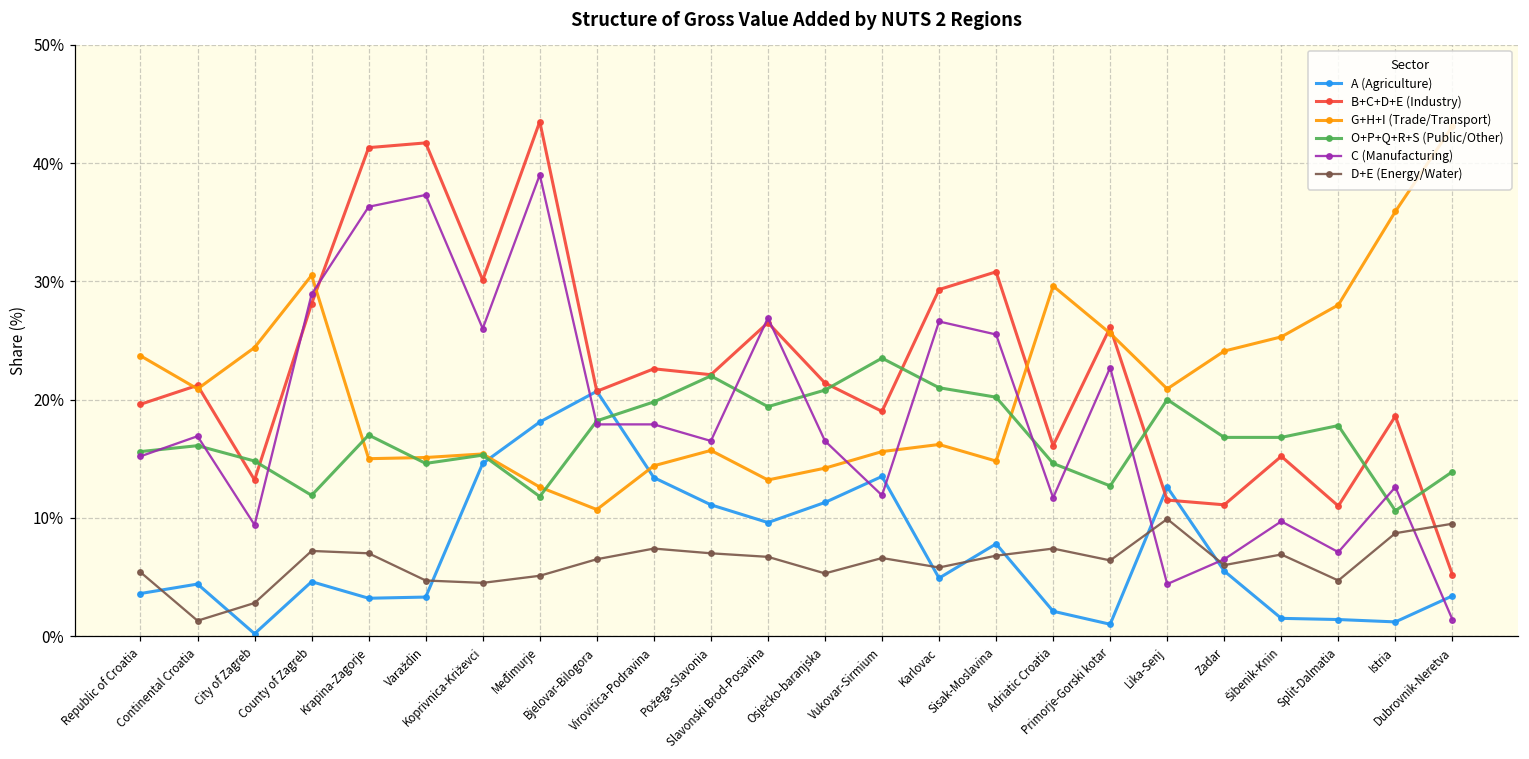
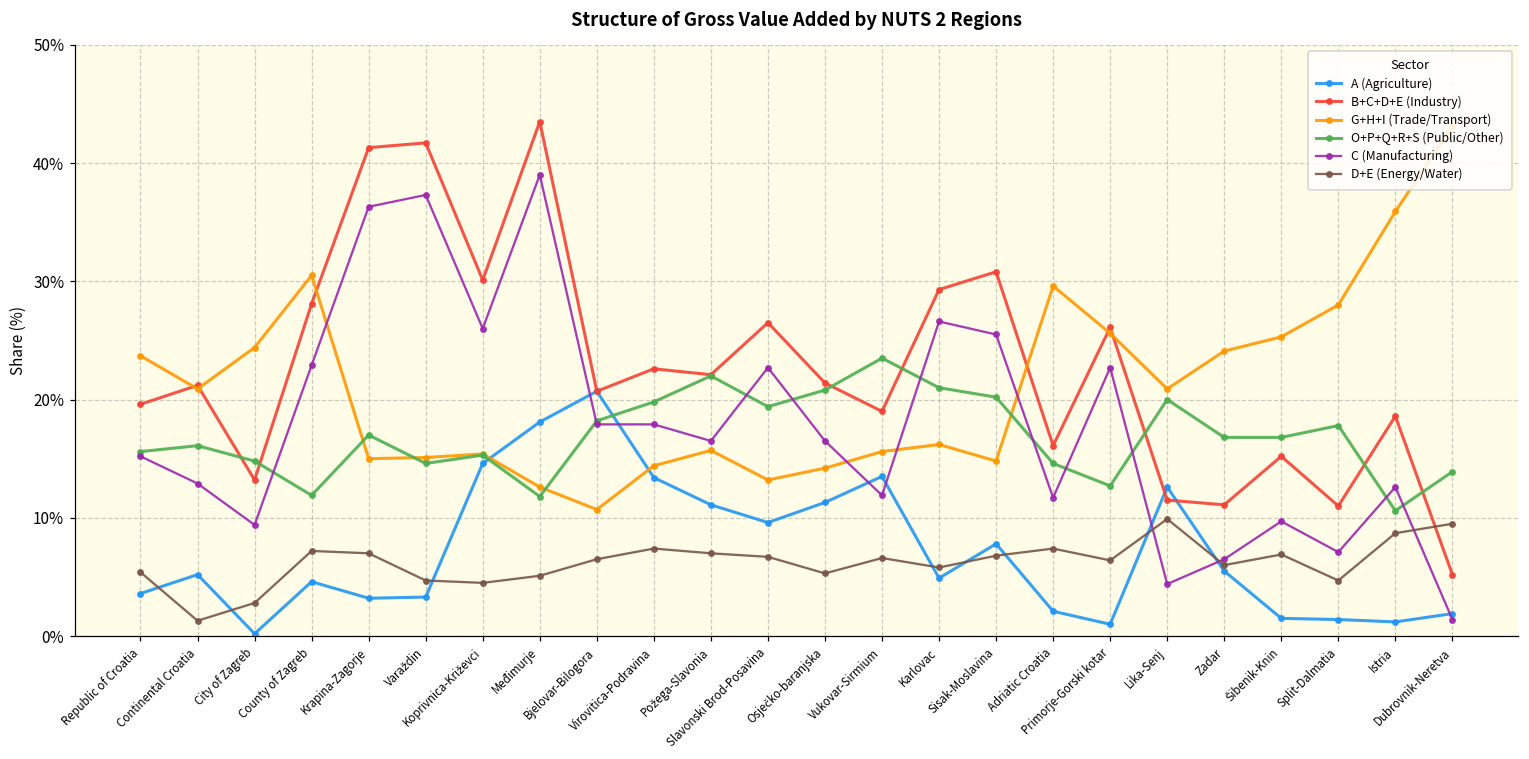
  {
    "A (Agriculture)": {
      "Republic of Croatia": "3.6%",
-     "Continental Croatia": "4.4%",
+     "Continental Croatia": "5.2%",
      "City of Zagreb": "0.2%",
      "County of Zagreb": "4.6%",
      "Krapina-Zagorje": "3.2%",
      "Varaždin": "3.3%",
      "Koprivnica-Križevci": "14.6%",
      "Međimurje": "18.1%",
      "Virovitica-Podravina": "13.4%",
      "Požega-Slavonia": "11.1%",
      "Slavonski Brod-Posavina": "9.6%",
      "Osječko-baranjska": "11.3%",
      "Vukovar-Sirmium": "13.5%",
      "Karlovac": "4.9%",
      "Sisak-Moslavina": "7.8%",
      "Adriatic Croatia": "2.1%",
      "Primorje-Gorski kotar": "1.0%",
      "Lika-Senj": "12.6%",
      "Zadar": "5.5%",
      "Šibenik-Knin": "1.5%",
      "Split-Dalmatia": "1.4%",
      "Istria": "1.2%",
-     "Dubrovnik-Neretva": "3.4%"
+     "Dubrovnik-Neretva": "1.9%"
    },
    "B+C+D+E (Industry)": {
      "Republic of Croatia": "19.6%",
      "Continental Croatia": "21.2%",
      "City of Zagreb": "13.2%",
      "County of Zagreb": "28.1%",
      "Krapina-Zagorje": "41.3%",
      "Varaždin": "41.7%",
      "Koprivnica-Križevci": "30.1%",
      "Međimurje": "43.5%",
      "Virovitica-Podravina": "22.6%",
      "Slavonski Brod-Posavina": "26.5%",
      "Osječko-baranjska": "21.4%",
      "Vukovar-Sirmium": "19.0%",
      "Karlovac": "29.3%",
      "Sisak-Moslavina": "30.8%",
      "Adriatic Croatia": "16.1%",
      "Primorje-Gorski kotar": "26.1%",
      "Lika-Senj": "11.5%",
      "Zadar": "11.1%",
      "Šibenik-Knin": "15.2%",
      "Split-Dalmatia": "11.0%",
      "Istria": "18.6%",
      "Dubrovnik-Neretva": "5.2%"
    },
    "G+H+I (Trade/Transport)": {
      "Republic of Croatia": "23.7%",
      "Continental Croatia": "20.9%",
      "City of Zagreb": "24.4%",
      "County of Zagreb": "30.5%",
      "Krapina-Zagorje": "15.0%",
      "Varaždin": "15.1%",
      "Međimurje": "12.6%",
      "Bjelovar-Bilogora": "10.7%",
      "Virovitica-Podravina": "14.4%",
      "Požega-Slavonia": "15.7%",
      "Slavonski Brod-Posavina": "13.2%",
      "Osječko-baranjska": "14.2%",
      "Vukovar-Sirmium": "15.6%",
      "Karlovac": "16.2%",
      "Sisak-Moslavina": "14.8%",
      "Adriatic Croatia": "29.6%",
      "Primorje-Gorski kotar": "25.6%",
      "Lika-Senj": "20.9%",
      "Zadar": "24.1%",
      "Šibenik-Knin": "25.3%",
      "Split-Dalmatia": "28.0%",
      "Istria": "35.9%"
    },
    "O+P+Q+R+S (Public/Other)": {
      "Republic of Croatia": "15.6%",
      "Continental Croatia": "16.1%",
      "City of Zagreb": "14.8%",
      "County of Zagreb": "11.9%",
      "Krapina-Zagorje": "17.0%",
      "Varaždin": "14.6%",
      "Međimurje": "11.8%",
      "Bjelovar-Bilogora": "18.2%",
      "Virovitica-Podravina": "19.8%",
      "Slavonski Brod-Posavina": "19.4%",
      "Osječko-baranjska": "20.8%",
      "Vukovar-Sirmium": "23.5%",
      "Karlovac": "21.0%",
      "Sisak-Moslavina": "20.2%",
      "Adriatic Croatia": "14.6%",
      "Primorje-Gorski kotar": "12.7%",
      "Lika-Senj": "20.0%",
      "Zadar": "16.8%",
      "Šibenik-Knin": "16.8%",
      "Split-Dalmatia": "17.8%",
      "Istria": "10.6%",
      "Dubrovnik-Neretva": "13.9%"
    },
    "C (Manufacturing)": {
      "Republic of Croatia": "15.2%",
-     "Continental Croatia": "16.9%",
+     "Continental Croatia": "12.9%",
      "City of Zagreb": "9.4%",
-     "County of Zagreb": "28.9%",
+     "County of Zagreb": "22.9%",
      "Krapina-Zagorje": "36.3%",
      "Varaždin": "37.3%",
      "Koprivnica-Križevci": "26.0%",
      "Međimurje": "39.0%",
      "Bjelovar-Bilogora": "17.9%",
      "Virovitica-Podravina": "17.9%",
      "Požega-Slavonia": "16.5%",
-     "Slavonski Brod-Posavina": "26.9%",
+     "Slavonski Brod-Posavina": "22.7%",
      "Osječko-baranjska": "16.5%",
      "Vukovar-Sirmium": "11.9%",
      "Karlovac": "26.6%",
      "Sisak-Moslavina": "25.5%",
      "Adriatic Croatia": "11.7%",
      "Primorje-Gorski kotar": "22.7%",
      "Lika-Senj": "4.4%",
      "Zadar": "6.5%",
      "Šibenik-Knin": "9.7%",
      "Split-Dalmatia": "7.1%",
      "Istria": "12.6%",
      "Dubrovnik-Neretva": "1.4%"
    },
    "D+E (Energy/Water)": {
      "Republic of Croatia": "5.4%",
      "Continental Croatia": "1.3%",
      "City of Zagreb": "2.8%",
      "County of Zagreb": "7.2%",
      "Krapina-Zagorje": "7.0%",
      "Varaždin": "4.7%",
      "Koprivnica-Križevci": "4.5%",
      "Međimurje": "5.1%",
      "Bjelovar-Bilogora": "6.5%",
      "Virovitica-Podravina": "7.4%",
      "Požega-Slavonia": "7.0%",
      "Slavonski Brod-Posavina": "6.7%",
      "Osječko-baranjska": "5.3%",
      "Vukovar-Sirmium": "6.6%",
      "Karlovac": "5.8%",
      "Sisak-Moslavina": "6.8%",
      "Adriatic Croatia": "7.4%",
      "Primorje-Gorski kotar": "6.4%",
      "Lika-Senj": "9.9%",
      "Zadar": "6.0%",
      "Šibenik-Knin": "6.9%",
      "Split-Dalmatia": "4.7%",
      "Istria": "8.7%",
      "Dubrovnik-Neretva": "9.5%"
    }
  }
